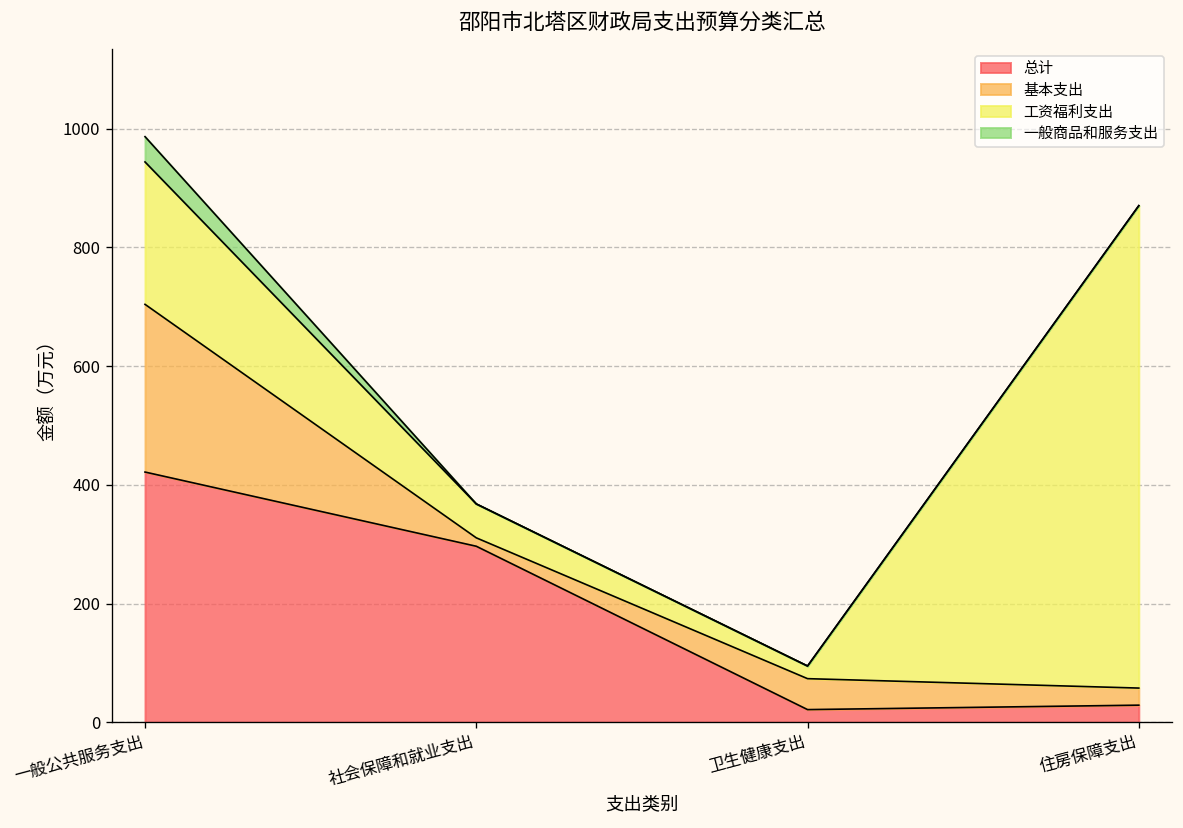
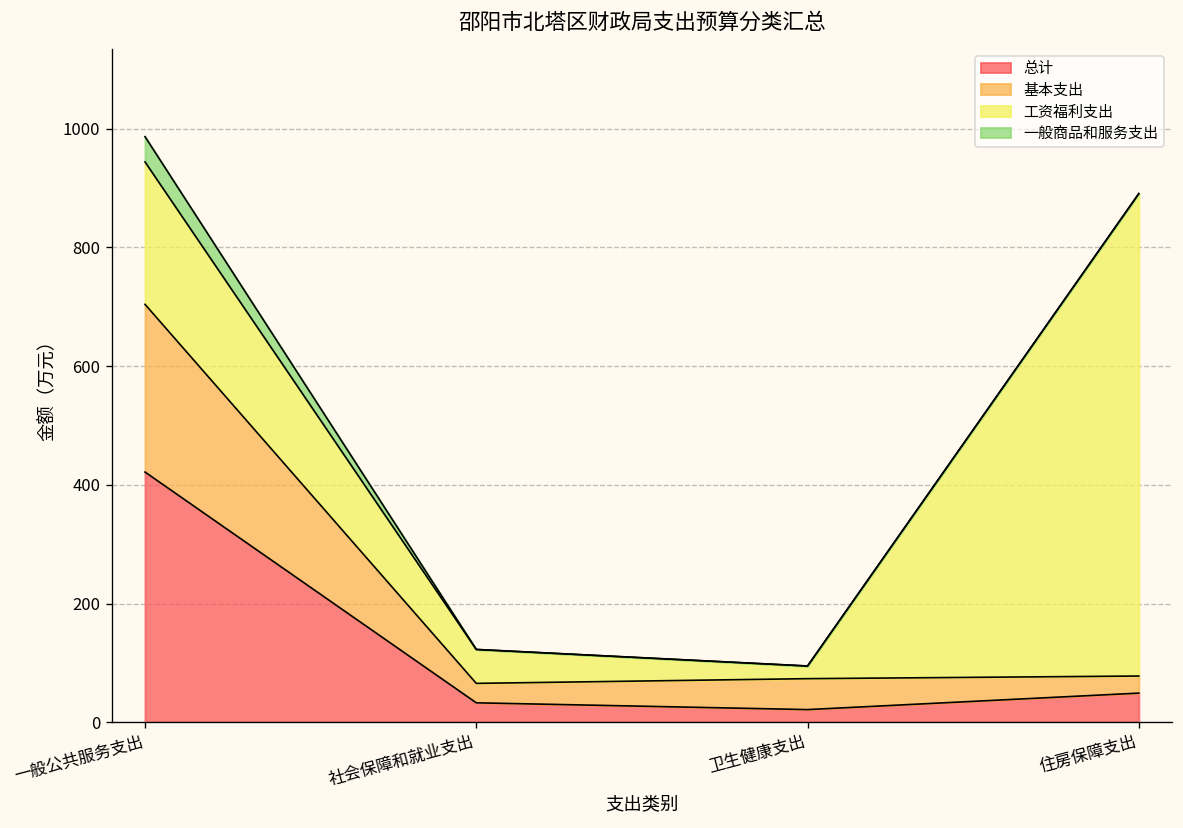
  {
    "总计": {
      "一般公共服务支出": 420,
-     "社会保障和就业支出": 300,
+     "社会保障和就业支出": 30,
      "卫生健康支出": 20,
-     "住房保障支出": 30
+     "住房保障支出": 50
    },
    "基本支出": {
      "一般公共服务支出": 280,
-     "社会保障和就业支出": 10,
+     "社会保障和就业支出": 30,
      "卫生健康支出": 50,
      "住房保障支出": 30
    },
    "工资福利支出": {
      "一般公共服务支出": 240
    },
    "一般商品和服务支出": {
      "一般公共服务支出": 40
    }
  }
